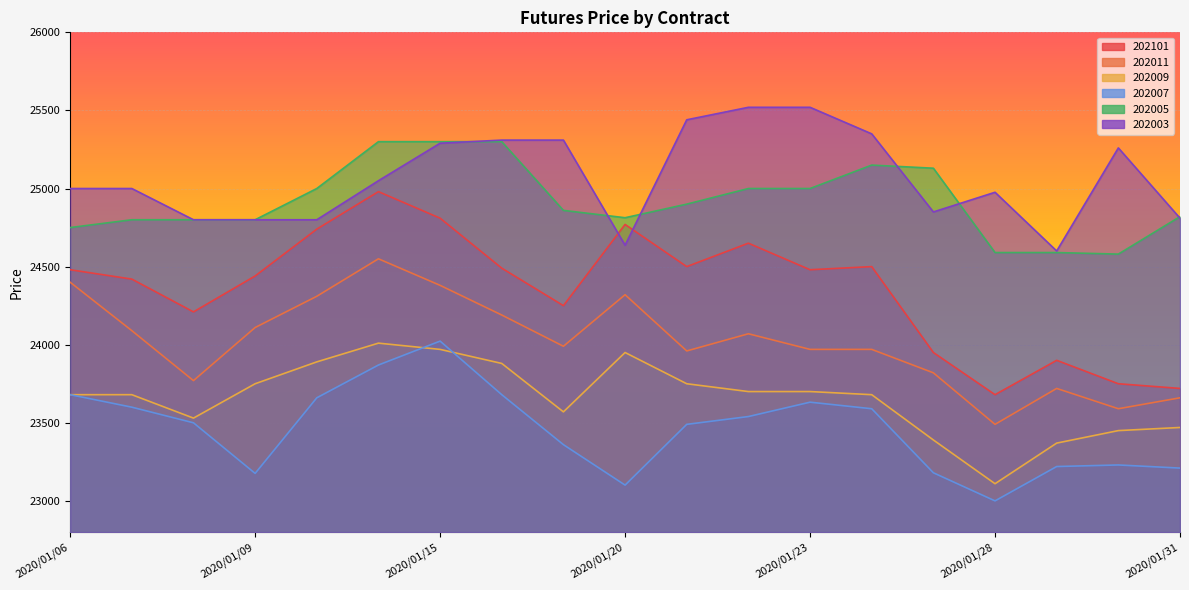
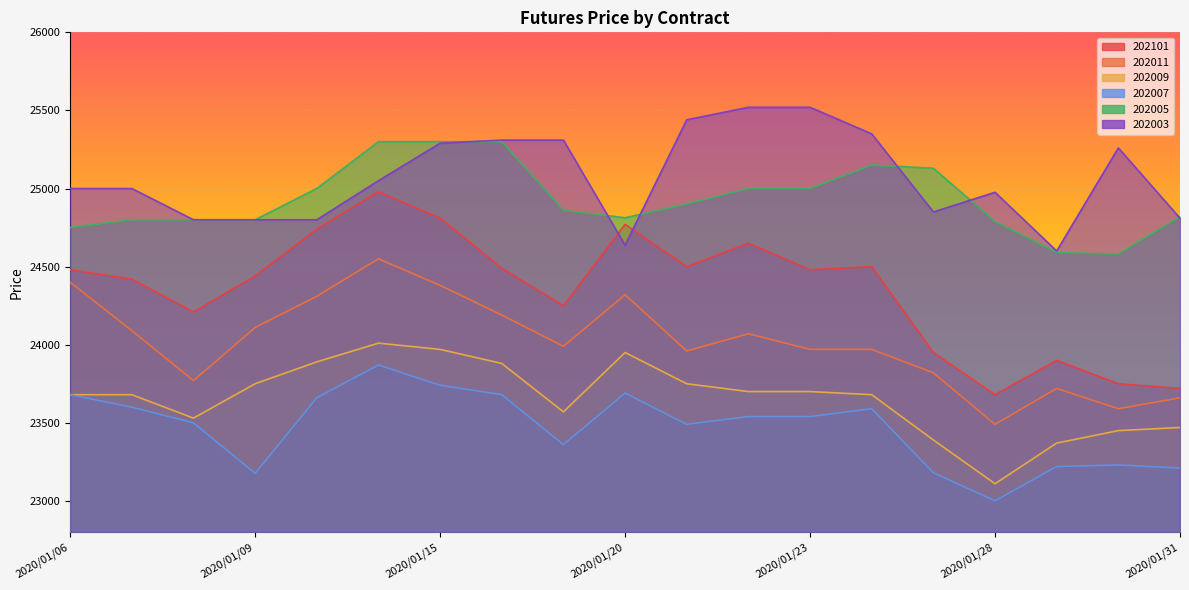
  {
    "202007": {
      "2020/01/09": 23180,
-     "2020/01/15": 24020,
-     "2020/01/20": 23100,
-     "2020/01/23": 23630,
+     "2020/01/15": 23740,
+     "2020/01/20": 23690,
+     "2020/01/23": 23540,
      "2020/01/28": 23000,
      "2020/01/31": 23210
    },
    "202005": {
      "2020/01/06": 24750,
      "2020/01/20": 24810,
      "2020/01/23": 25000,
-     "2020/01/28": 24590
+     "2020/01/28": 24790
    },
    "202003": {
      "2020/01/06": 25000,
      "2020/01/20": 24640,
      "2020/01/23": 25520,
      "2020/01/28": 24980
    }
  }
